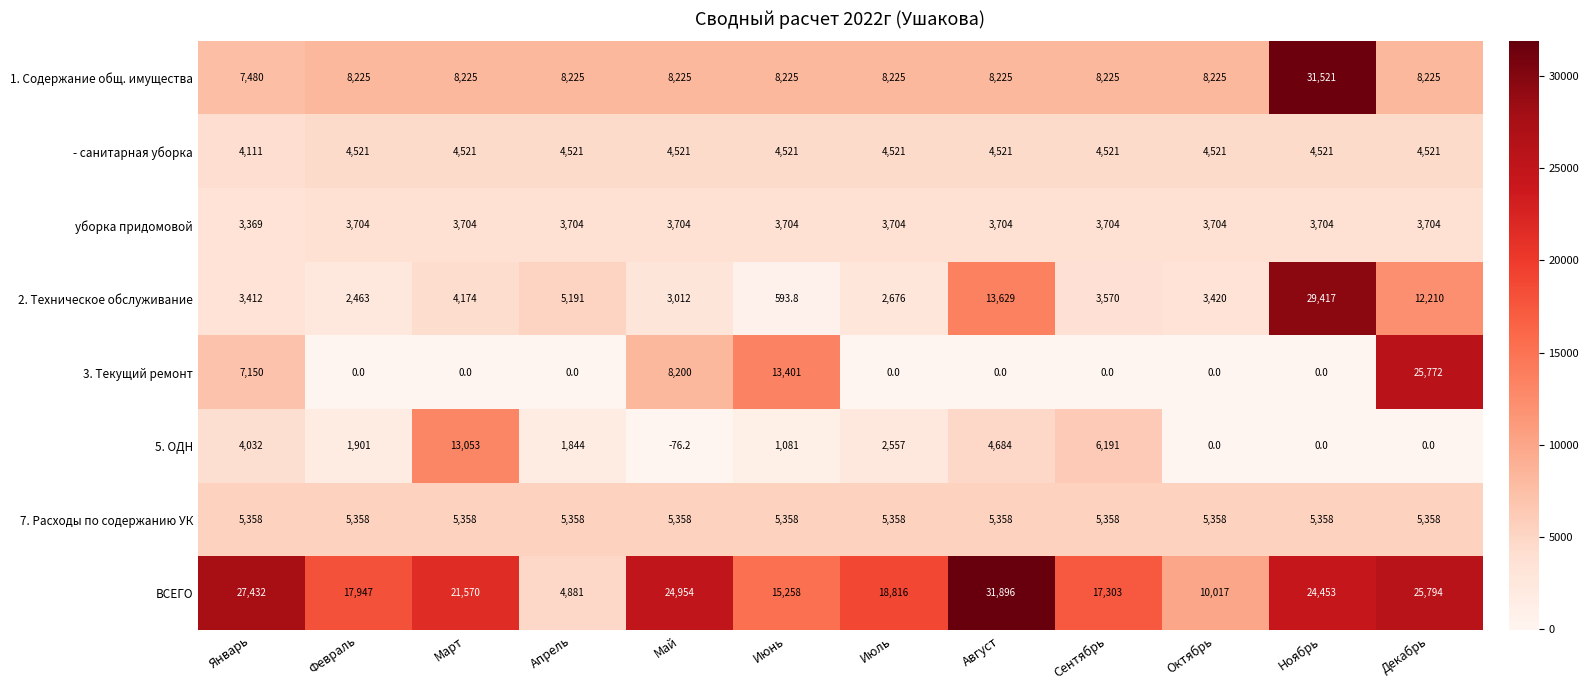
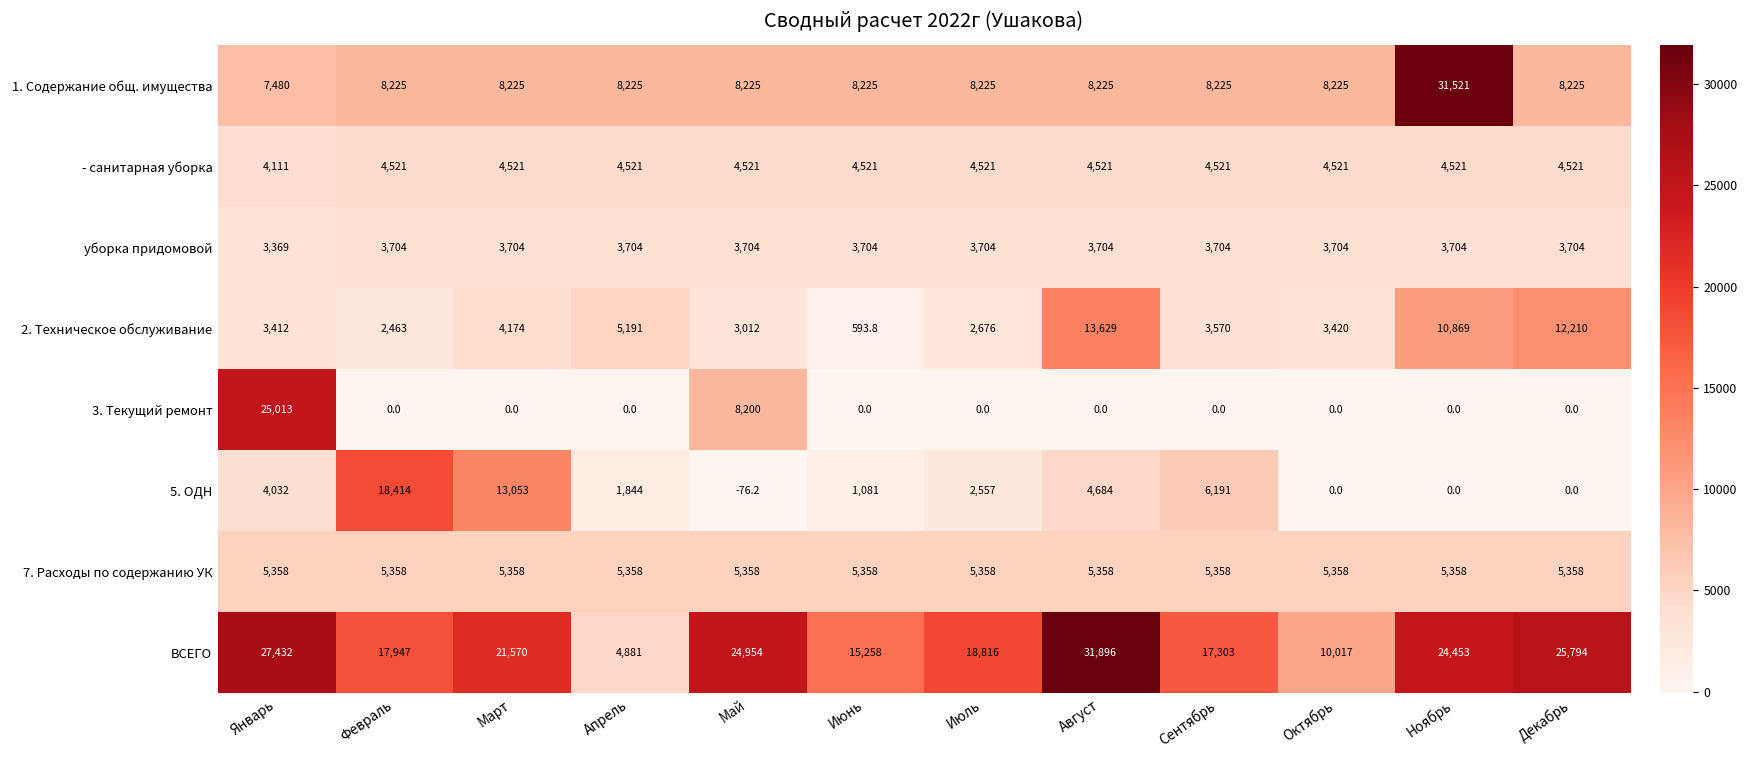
  {
    "1. Содержание общ. имущества": {
      "Январь": "7,480",
      "Февраль": "8,225",
      "Март": "8,225",
      "Апрель": "8,225",
      "Май": "8,225",
      "Июнь": "8,225",
      "Июль": "8,225",
      "Август": "8,225",
      "Сентябрь": "8,225",
      "Октябрь": "8,225",
      "Ноябрь": "31,521",
      "Декабрь": "8,225"
    },
    "- санитарная уборка": {
      "Январь": "4,111",
      "Февраль": "4,521",
      "Март": "4,521",
      "Апрель": "4,521",
      "Май": "4,521",
      "Июнь": "4,521",
      "Июль": "4,521",
      "Август": "4,521",
      "Сентябрь": "4,521",
      "Октябрь": "4,521",
      "Ноябрь": "4,521",
      "Декабрь": "4,521"
    },
    "уборка придомовой": {
      "Январь": "3,369",
      "Февраль": "3,704",
      "Март": "3,704",
      "Апрель": "3,704",
      "Май": "3,704",
      "Июнь": "3,704",
      "Июль": "3,704",
      "Август": "3,704",
      "Сентябрь": "3,704",
      "Октябрь": "3,704",
      "Ноябрь": "3,704",
      "Декабрь": "3,704"
    },
    "2. Техническое обслуживание": {
      "Январь": "3,412",
      "Февраль": "2,463",
      "Март": "4,174",
      "Апрель": "5,191",
      "Май": "3,012",
      "Июнь": "593.8",
      "Июль": "2,676",
      "Август": "13,629",
      "Сентябрь": "3,570",
      "Октябрь": "3,420",
-     "Ноябрь": "29,417",
+     "Ноябрь": "10,869",
      "Декабрь": "12,210"
    },
    "3. Текущий ремонт": {
-     "Январь": "7,150",
+     "Январь": "25,013",
      "Февраль": "0.0",
      "Март": "0.0",
      "Апрель": "0.0",
      "Май": "8,200",
-     "Июнь": "13,401",
+     "Июнь": "0.0",
      "Июль": "0.0",
      "Август": "0.0",
      "Сентябрь": "0.0",
      "Октябрь": "0.0",
      "Ноябрь": "0.0",
-     "Декабрь": "25,772"
+     "Декабрь": "0.0"
    },
    "5. ОДН": {
      "Январь": "4,032",
-     "Февраль": "1,901",
+     "Февраль": "18,414",
      "Март": "13,053",
      "Апрель": "1,844",
      "Май": "-76.2",
      "Июнь": "1,081",
      "Июль": "2,557",
      "Август": "4,684",
      "Сентябрь": "6,191",
      "Октябрь": "0.0",
      "Ноябрь": "0.0",
      "Декабрь": "0.0"
    },
    "7. Расходы по содержанию УК": {
      "Январь": "5,358",
      "Февраль": "5,358",
      "Март": "5,358",
      "Апрель": "5,358",
      "Май": "5,358",
      "Июнь": "5,358",
      "Июль": "5,358",
      "Август": "5,358",
      "Сентябрь": "5,358",
      "Октябрь": "5,358",
      "Ноябрь": "5,358",
      "Декабрь": "5,358"
    },
    "ВСЕГО": {
      "Январь": "27,432",
      "Февраль": "17,947",
      "Март": "21,570",
      "Апрель": "4,881",
      "Май": "24,954",
      "Июнь": "15,258",
      "Июль": "18,816",
      "Август": "31,896",
      "Сентябрь": "17,303",
      "Октябрь": "10,017",
      "Ноябрь": "24,453",
      "Декабрь": "25,794"
    }
  }
